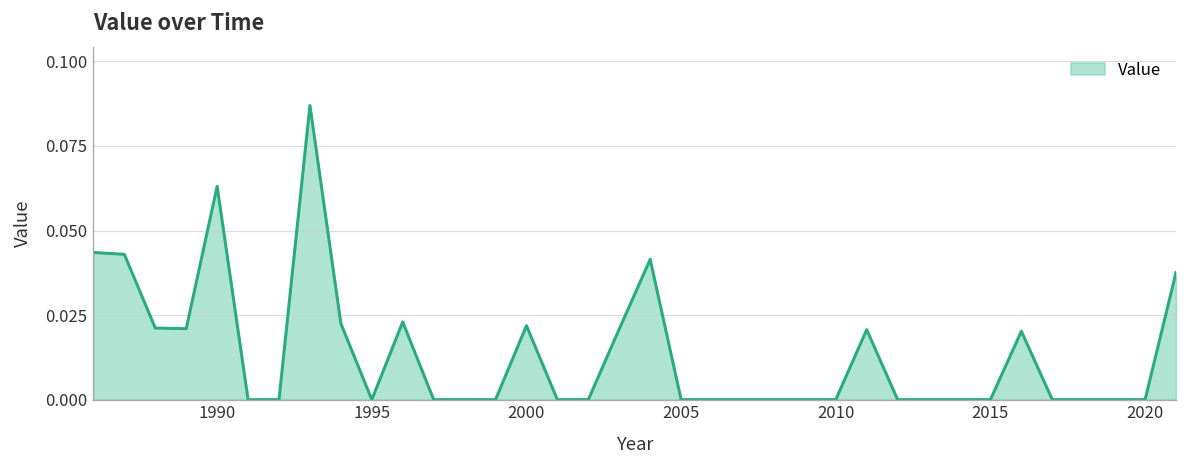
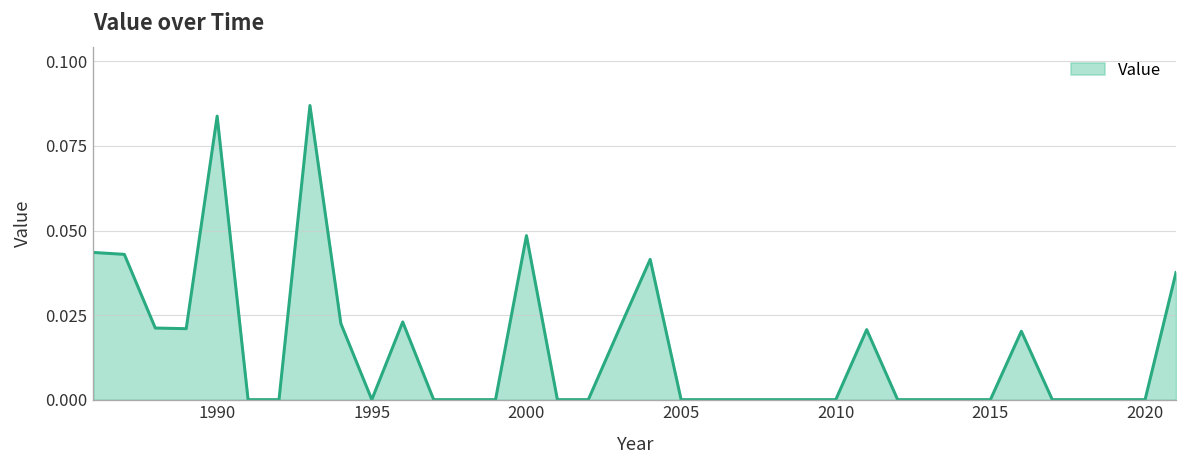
  {
-   "1990": 0.063,
+   "1990": 0.084,
    "1995": 0.000,
-   "2000": 0.022,
+   "2000": 0.048,
    "2005": 0.000,
    "2010": 0.000,
    "2015": 0.000,
    "2020": 0.000
  }
